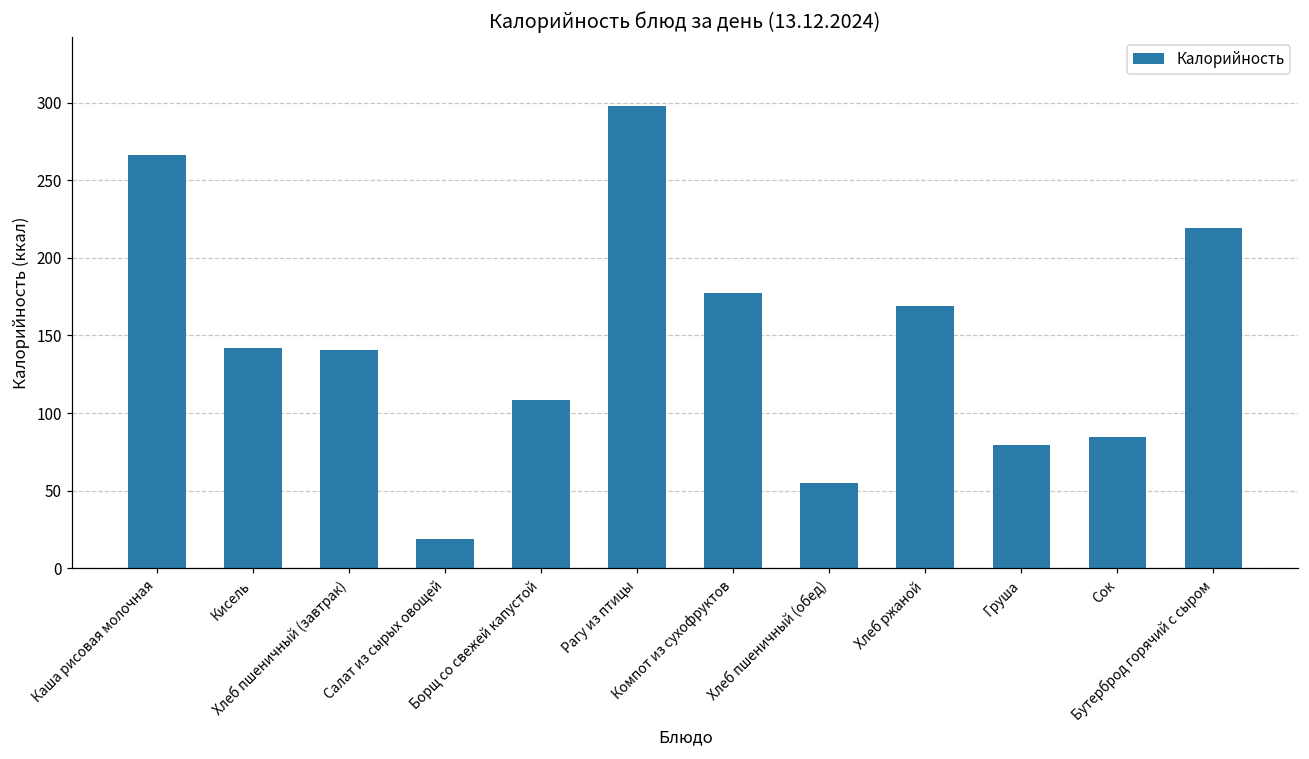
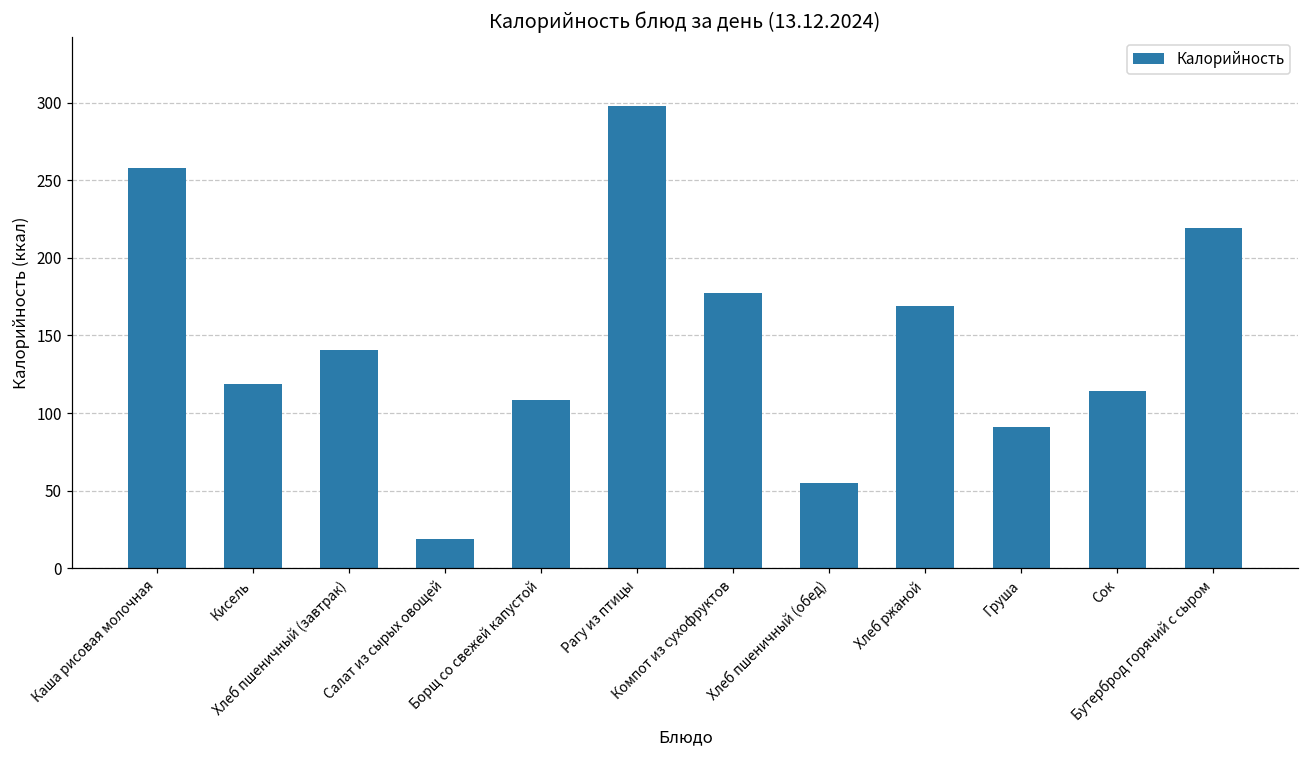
  {
-   "Каша рисовая молочная": 266,
-   "Кисель": 142,
+   "Каша рисовая молочная": 258,
+   "Кисель": 119,
    "Хлеб пшеничный (завтрак)": 140,
    "Салат из сырых овощей": 19,
    "Борщ со свежей капустой": 108,
    "Рагу из птицы": 298,
    "Компот из сухофруктов": 177,
    "Хлеб пшеничный (обед)": 55,
    "Хлеб ржаной": 169,
-   "Груша": 80,
-   "Сок": 85,
+   "Груша": 91,
+   "Сок": 114,
    "Бутерброд горячий с сыром": 219
  }
